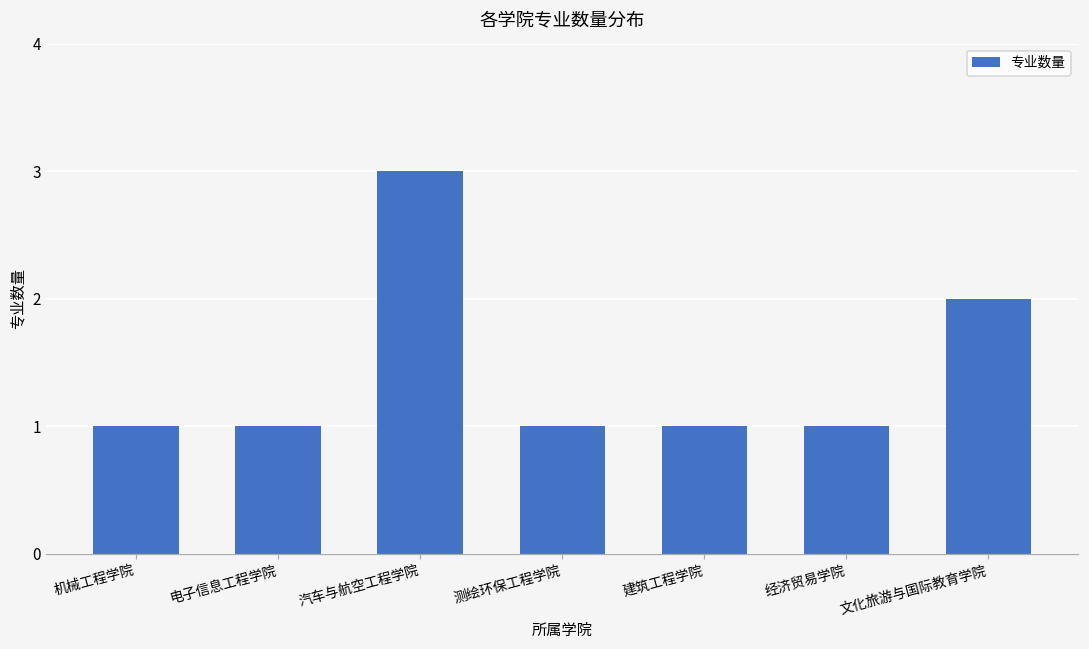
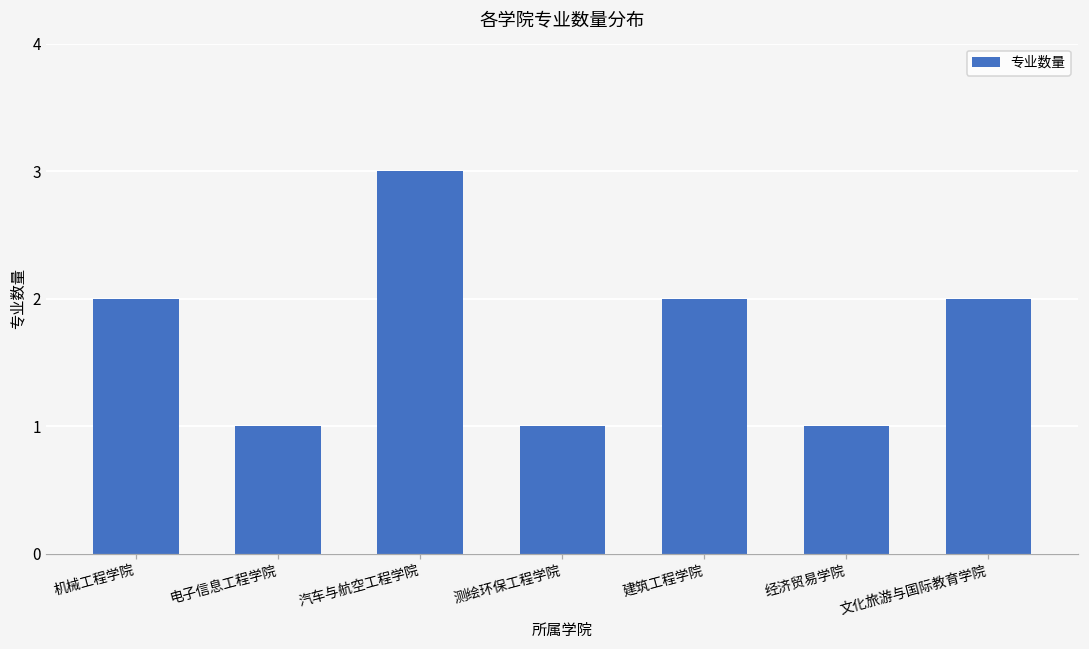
  {
-   "机械工程学院": 1,
+   "机械工程学院": 2,
    "电子信息工程学院": 1,
    "汽车与航空工程学院": 3,
    "测绘环保工程学院": 1,
-   "建筑工程学院": 1,
+   "建筑工程学院": 2,
    "经济贸易学院": 1,
    "文化旅游与国际教育学院": 2
  }
